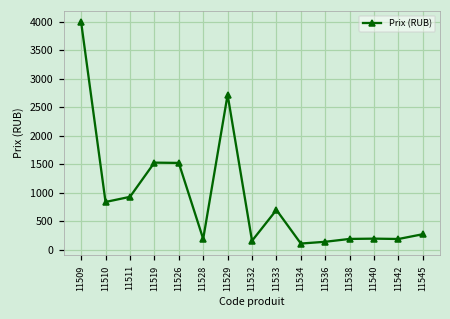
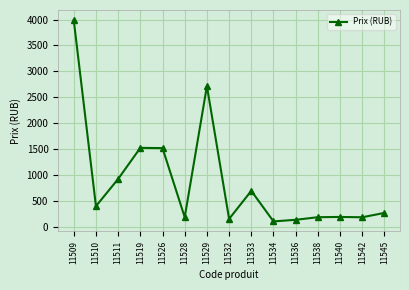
  {
    "11509": 4000,
-   "11510": 800,
+   "11510": 400,
    "11511": 900,
    "11519": 1500,
    "11526": 1500,
    "11528": 200,
    "11529": 2700,
    "11532": 200,
    "11533": 700,
    "11534": 100,
    "11536": 100,
    "11538": 200,
    "11540": 200,
    "11542": 200,
    "11545": 300
  }
